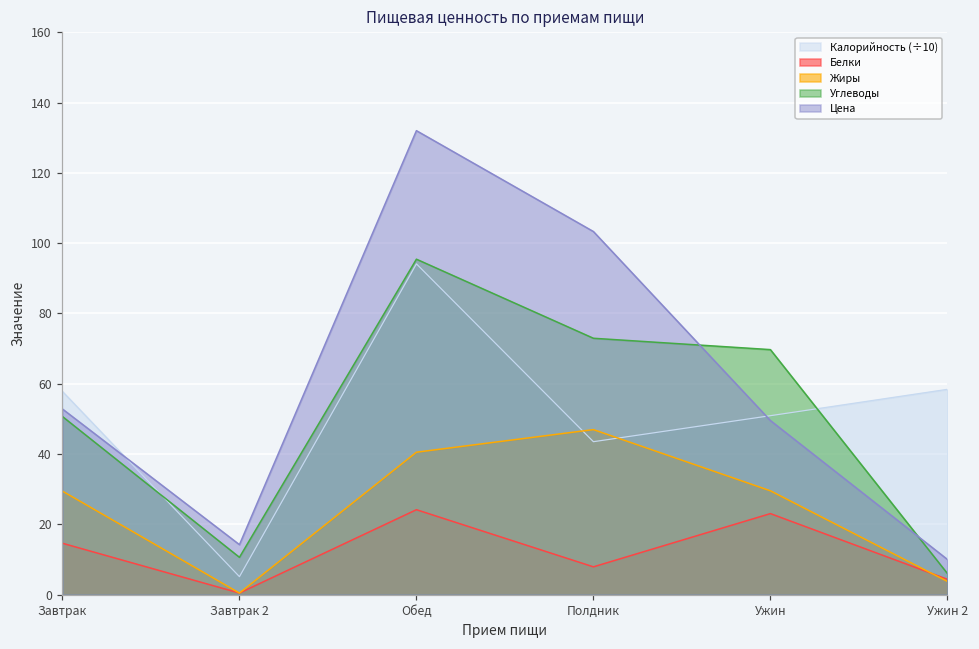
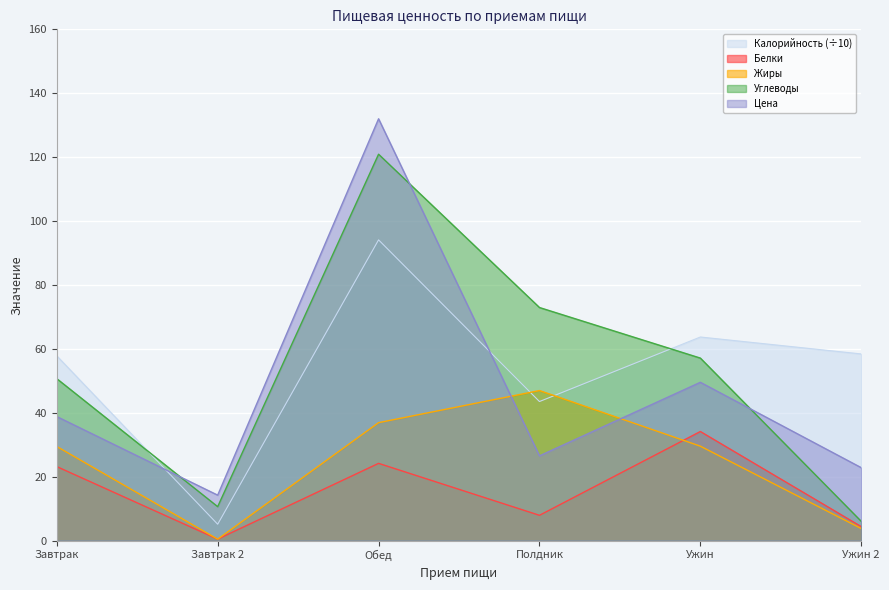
  {
    "Калорийность (÷10)": {
      "Завтрак": 58,
      "Завтрак 2": 5,
      "Обед": 94,
      "Полдник": 44,
-     "Ужин": 51,
+     "Ужин": 64,
      "Ужин 2": 58
    },
    "Белки": {
-     "Завтрак": 15,
+     "Завтрак": 23,
      "Обед": 24,
      "Полдник": 8,
-     "Ужин": 23
+     "Ужин": 34
    },
    "Жиры": {
      "Завтрак": 29,
-     "Обед": 41,
+     "Обед": 37,
      "Полдник": 47,
      "Ужин": 30
    },
    "Углеводы": {
      "Завтрак": 51,
      "Завтрак 2": 11,
-     "Обед": 95,
+     "Обед": 121,
      "Полдник": 73,
-     "Ужин": 70,
+     "Ужин": 57,
      "Ужин 2": 6
    },
    "Цена": {
-     "Завтрак": 53,
+     "Завтрак": 39,
      "Завтрак 2": 14,
      "Обед": 132,
-     "Полдник": 103,
+     "Полдник": 27,
      "Ужин": 50,
-     "Ужин 2": 10
+     "Ужин 2": 23
    }
  }
